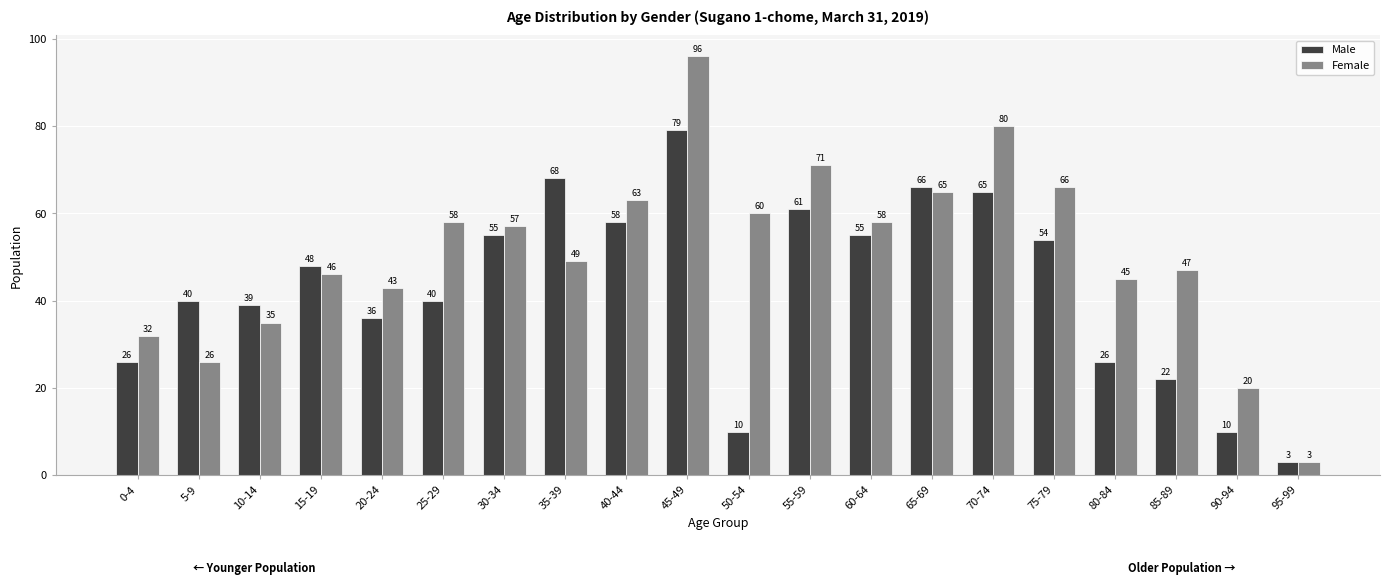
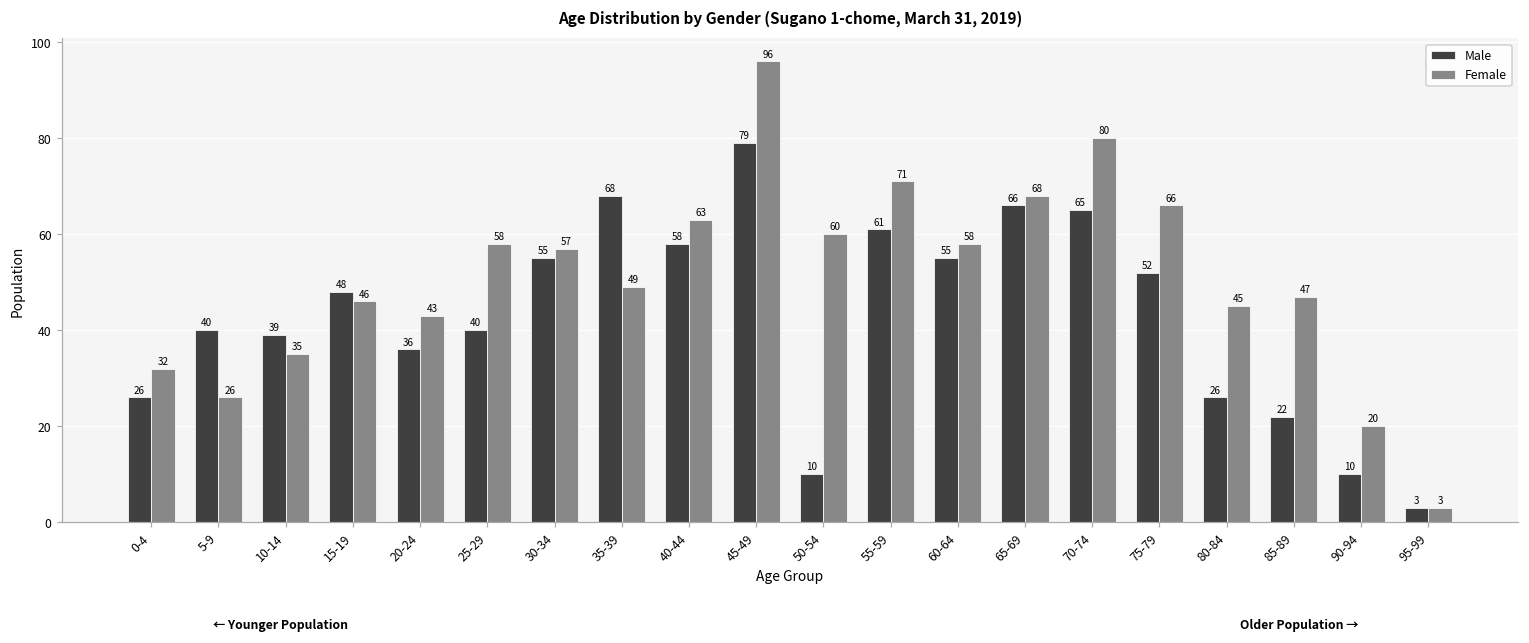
  {
    "Male": {
      "0-4": 26,
      "5-9": 40,
      "10-14": 39,
      "15-19": 48,
      "20-24": 36,
      "25-29": 40,
      "30-34": 55,
      "35-39": 68,
      "40-44": 58,
      "45-49": 79,
      "50-54": 10,
      "55-59": 61,
      "60-64": 55,
      "65-69": 66,
      "70-74": 65,
-     "75-79": 54,
+     "75-79": 52,
      "80-84": 26,
      "85-89": 22,
      "90-94": 10,
      "95-99": 3
    },
    "Female": {
      "0-4": 32,
      "5-9": 26,
      "10-14": 35,
      "15-19": 46,
      "20-24": 43,
      "25-29": 58,
      "30-34": 57,
      "35-39": 49,
      "40-44": 63,
      "45-49": 96,
      "50-54": 60,
      "55-59": 71,
      "60-64": 58,
-     "65-69": 65,
+     "65-69": 68,
      "70-74": 80,
      "75-79": 66,
      "80-84": 45,
      "85-89": 47,
      "90-94": 20,
      "95-99": 3
    }
  }
